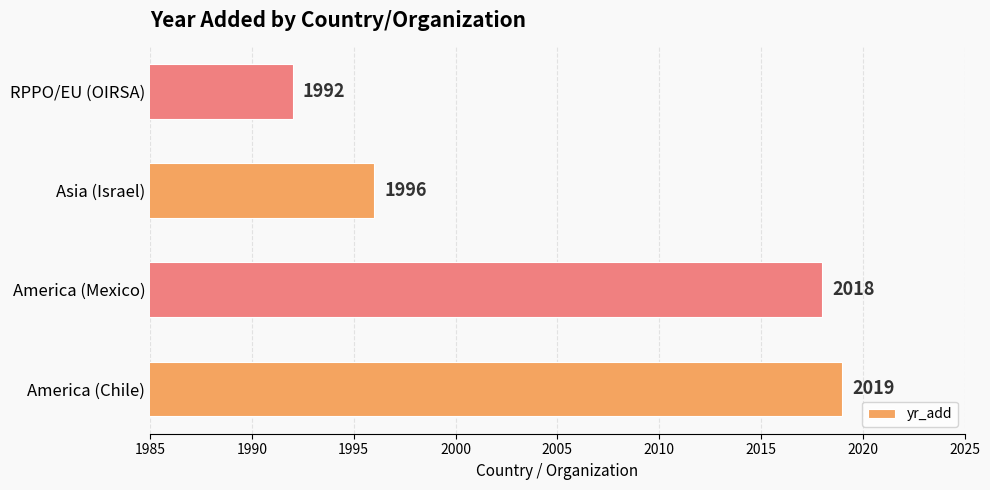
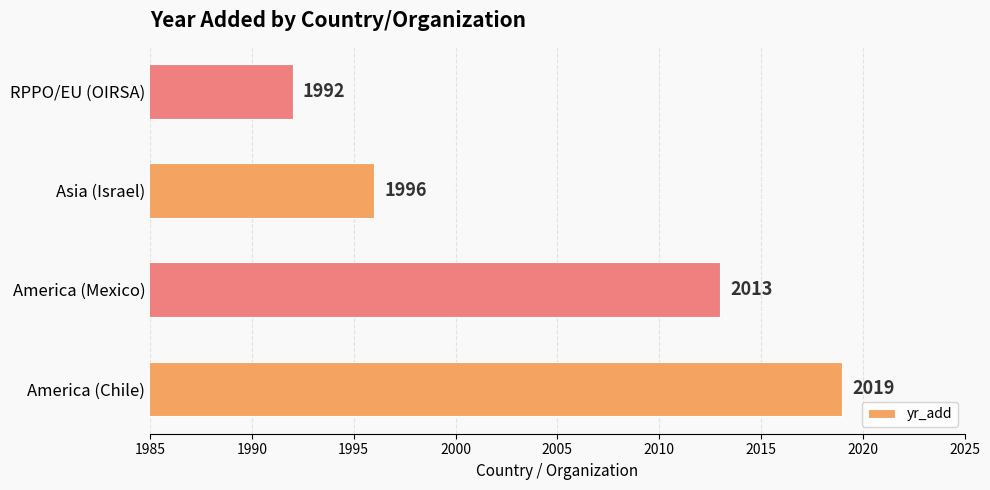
  {
    "RPPO/EU (OIRSA)": 1992,
    "Asia (Israel)": 1996,
-   "America (Mexico)": 2018,
+   "America (Mexico)": 2013,
    "America (Chile)": 2019
  }
